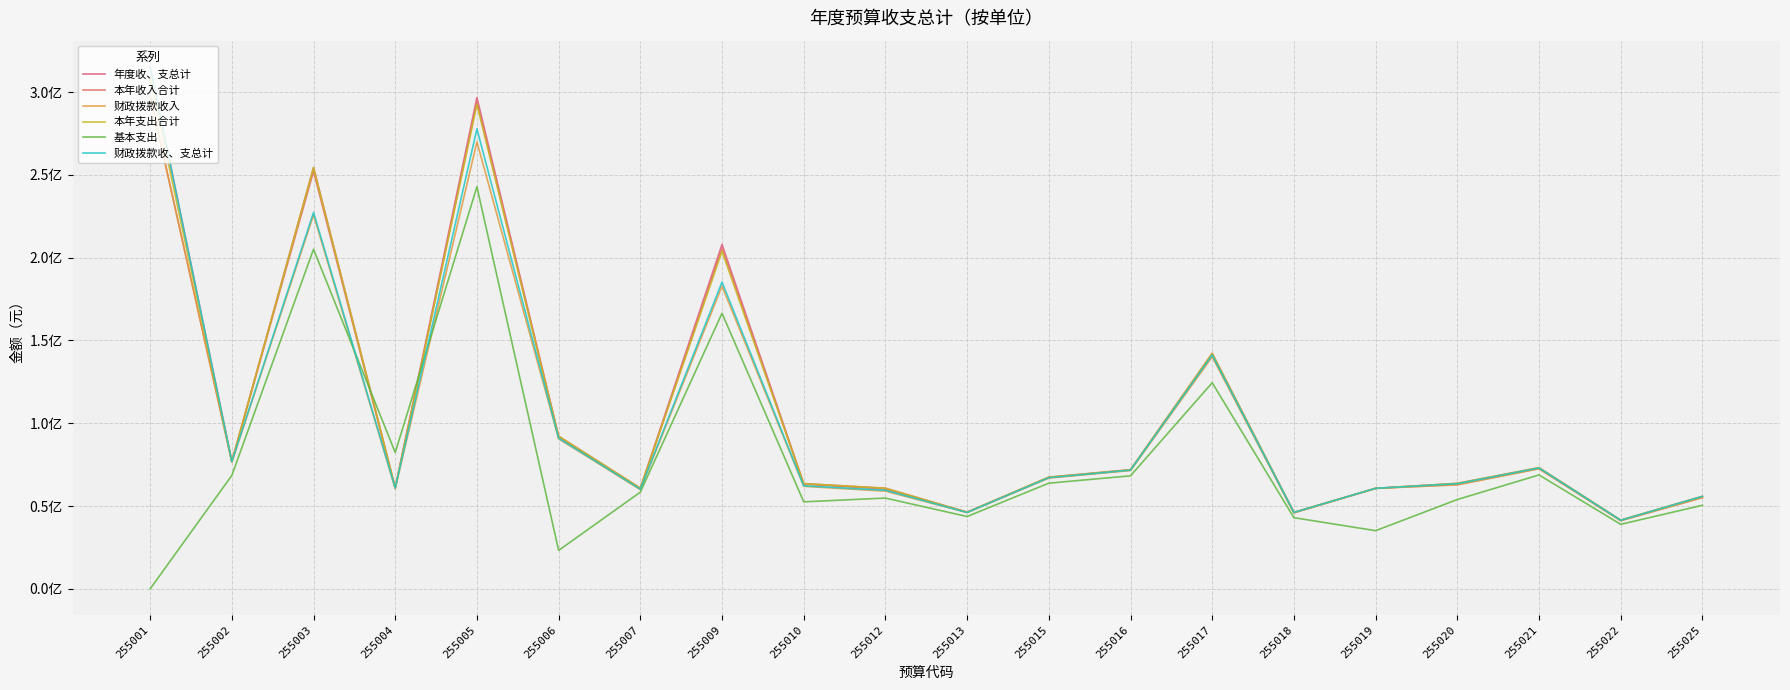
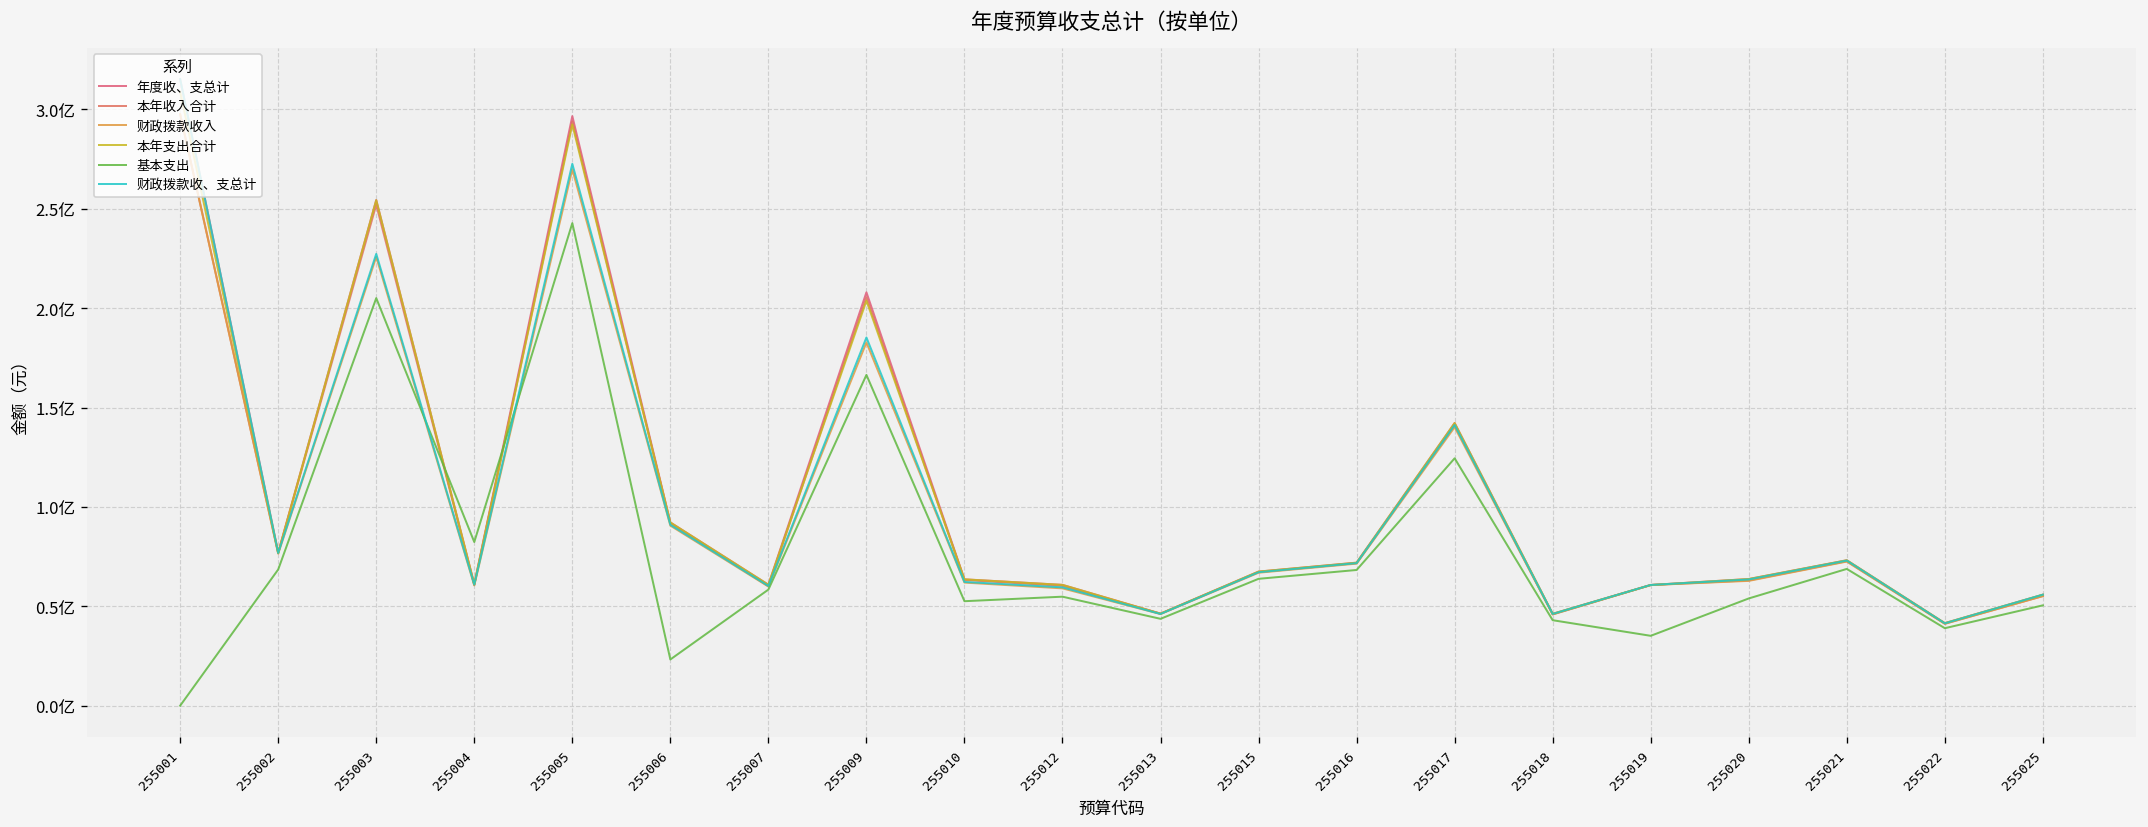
  {
    "基本支出": {
      "255001": "0.00亿",
      "255002": "0.69亿",
      "255003": "2.05亿",
      "255004": "0.82亿",
      "255005": "2.43亿",
      "255006": "0.23亿",
      "255007": "0.58亿",
      "255009": "1.66亿",
      "255010": "0.53亿",
      "255012": "0.55亿",
      "255013": "0.44亿",
      "255015": "0.64亿",
      "255016": "0.68亿",
      "255017": "1.24亿",
      "255018": "0.43亿",
      "255019": "0.35亿",
      "255020": "0.54亿",
      "255021": "0.69亿",
      "255022": "0.39亿",
      "255025": "0.50亿"
    },
    "财政拨款收、支总计": {
-     "255005": "2.78亿",
+     "255005": "2.73亿",
      "255009": "1.85亿"
    }
  }
